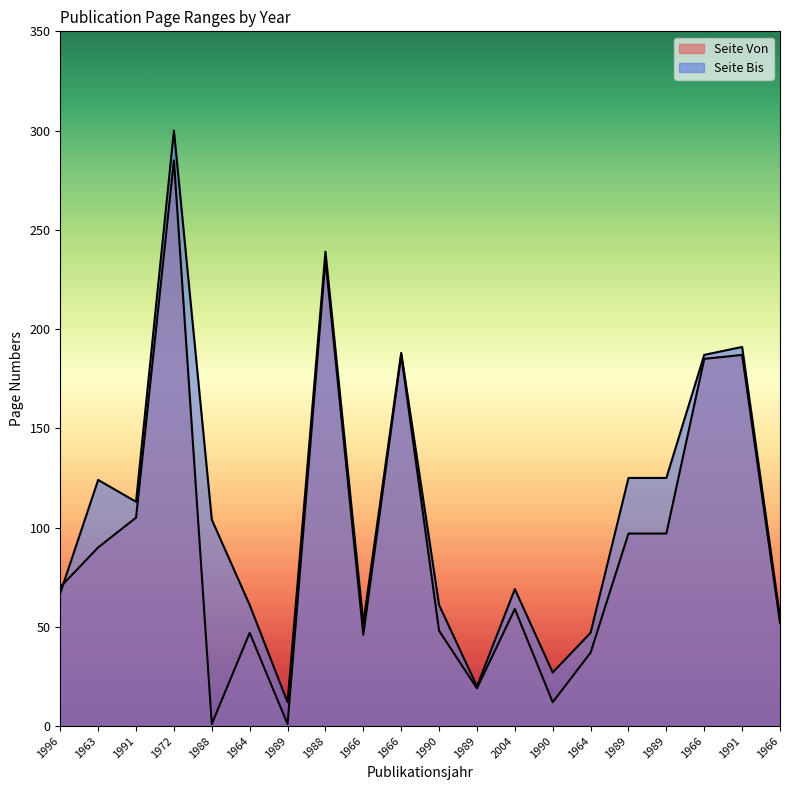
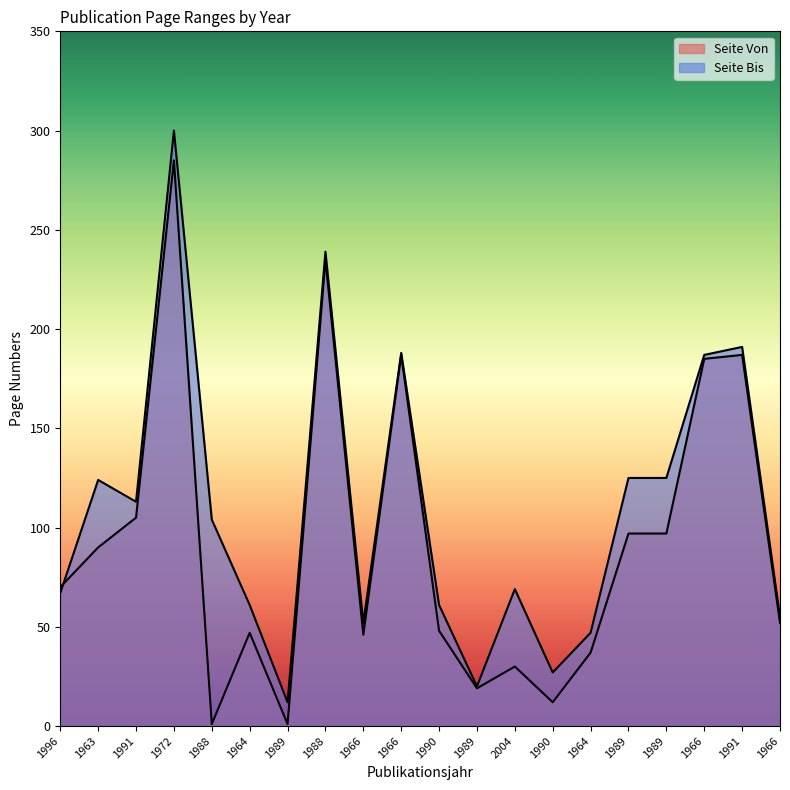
  {
    "Seite Von": {
      "1996": 70,
      "1963": 90,
      "1972": 285,
-     "2004": 59
+     "2004": 30
    },
    "Seite Bis": {
      "1996": 67,
      "1963": 124,
      "1972": 300,
      "2004": 69
    }
  }
